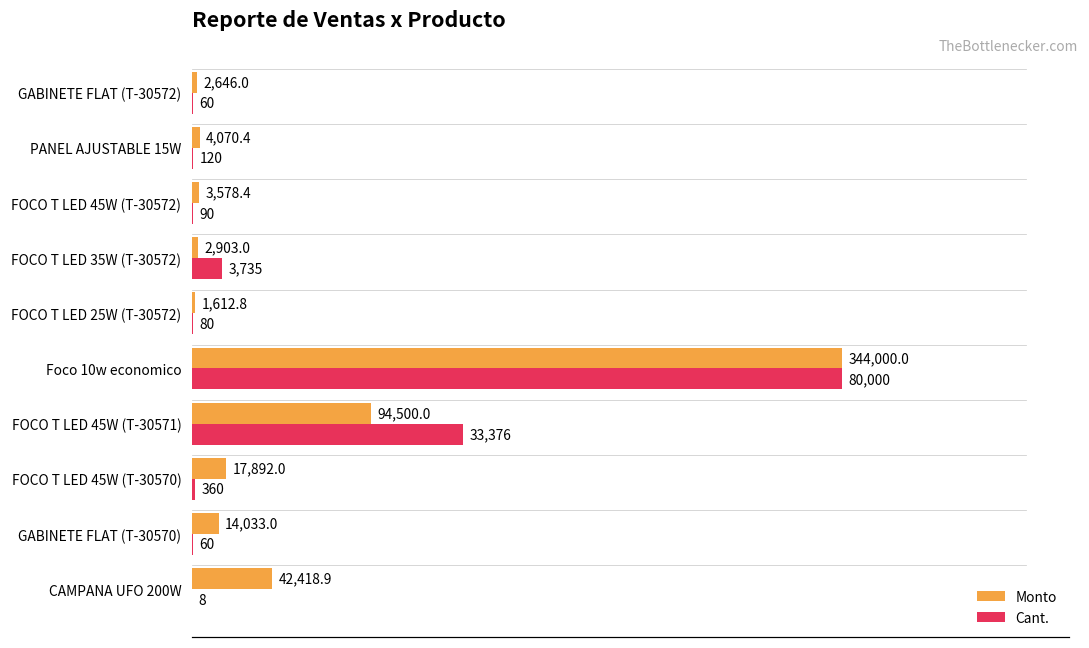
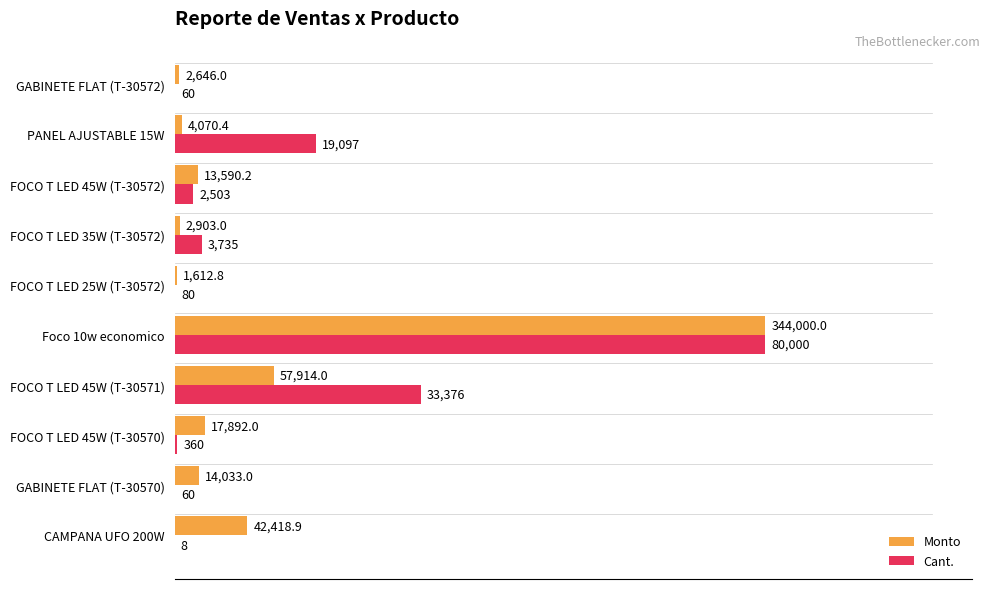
  {
    "Monto": {
-     "FOCO T LED 45W (T-30572)": "3,578.4",
-     "FOCO T LED 45W (T-30571)": "94,500.0"
+     "FOCO T LED 45W (T-30572)": "13,590.2",
+     "FOCO T LED 45W (T-30571)": "57,914.0"
    },
    "Cant.": {
-     "PANEL AJUSTABLE 15W": "120",
-     "FOCO T LED 45W (T-30572)": "90"
+     "PANEL AJUSTABLE 15W": "19,097",
+     "FOCO T LED 45W (T-30572)": "2,503"
    }
  }
